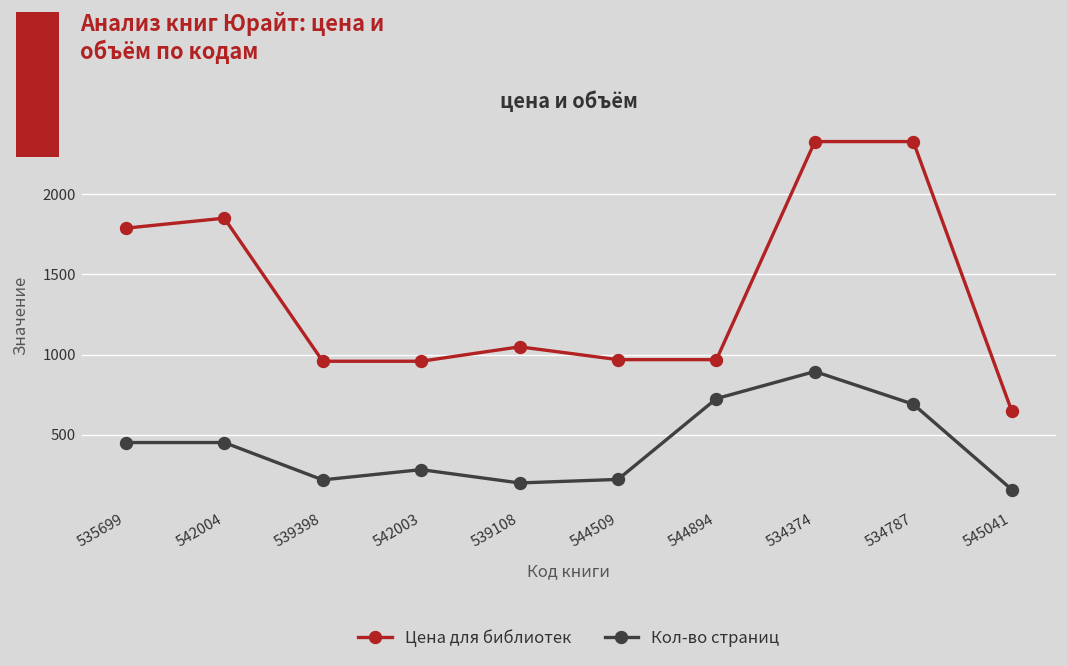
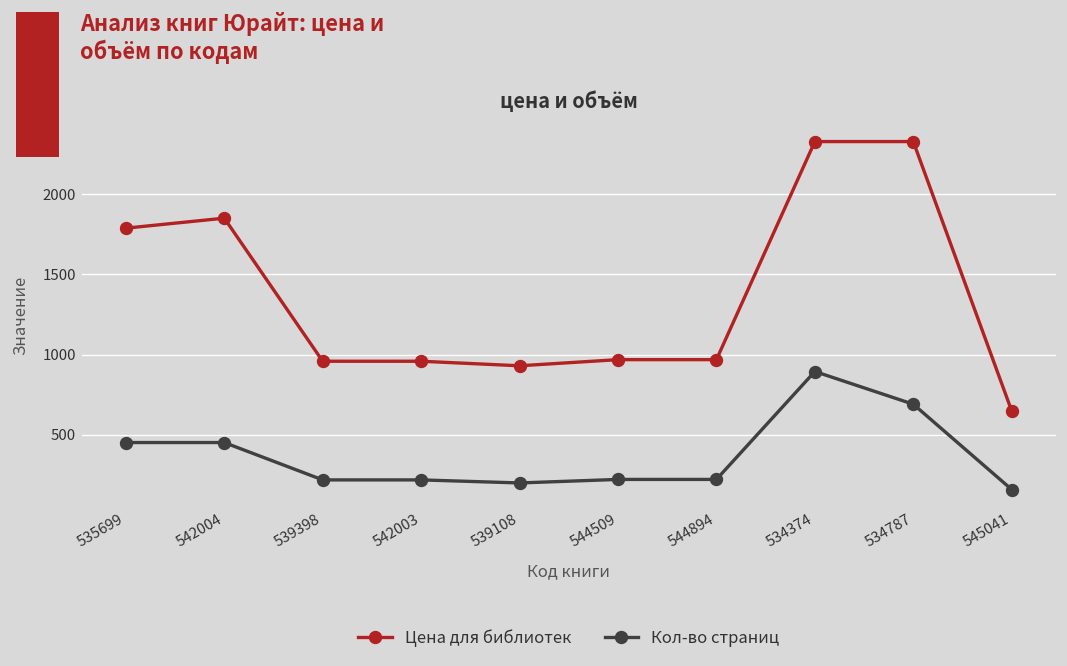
  {
    "Цена для библиотек": {
      "535699": 1790,
      "542004": 1850,
      "539398": 960,
      "542003": 960,
-     "539108": 1050,
+     "539108": 930,
      "544509": 970,
      "544894": 970,
      "534374": 2330,
      "534787": 2330,
      "545041": 650
    },
    "Кол-во страниц": {
      "535699": 450,
      "542004": 450,
      "539398": 220,
-     "542003": 280,
+     "542003": 220,
      "539108": 200,
      "544509": 220,
-     "544894": 730,
+     "544894": 220,
      "534374": 900,
      "534787": 690,
      "545041": 160
    }
  }
